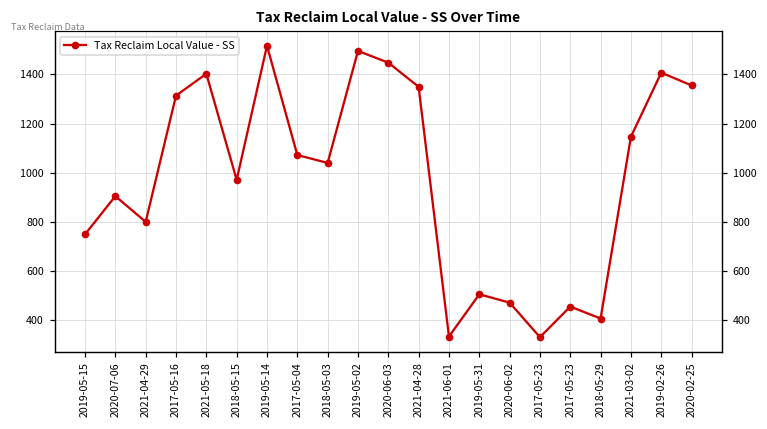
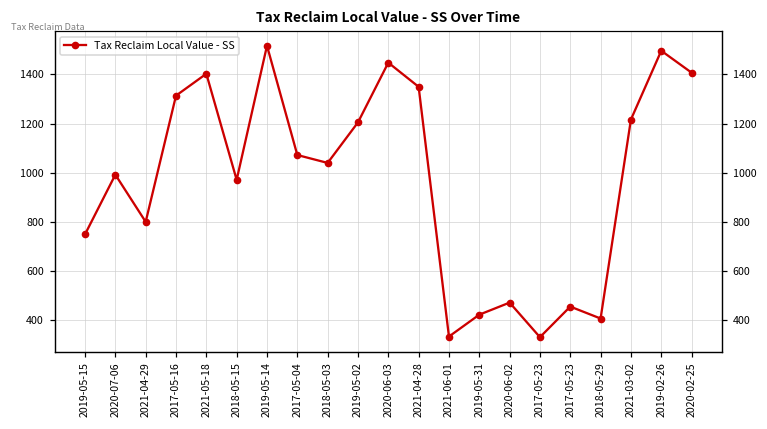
  {
    "2019-05-15": 750,
-   "2020-07-06": 900,
+   "2020-07-06": 990,
    "2021-04-29": 800,
    "2017-05-16": 1310,
    "2021-05-18": 1400,
    "2018-05-15": 970,
    "2019-05-14": 1520,
    "2017-05-04": 1070,
    "2018-05-03": 1040,
-   "2019-05-02": 1500,
+   "2019-05-02": 1200,
    "2020-06-03": 1450,
    "2021-04-28": 1350,
    "2021-06-01": 330,
-   "2019-05-31": 510,
+   "2019-05-31": 420,
    "2020-06-02": 470,
    "2018-05-29": 410,
-   "2021-03-02": 1150,
-   "2019-02-26": 1410,
-   "2020-02-25": 1350
+   "2021-03-02": 1220,
+   "2019-02-26": 1500,
+   "2020-02-25": 1410
  }
